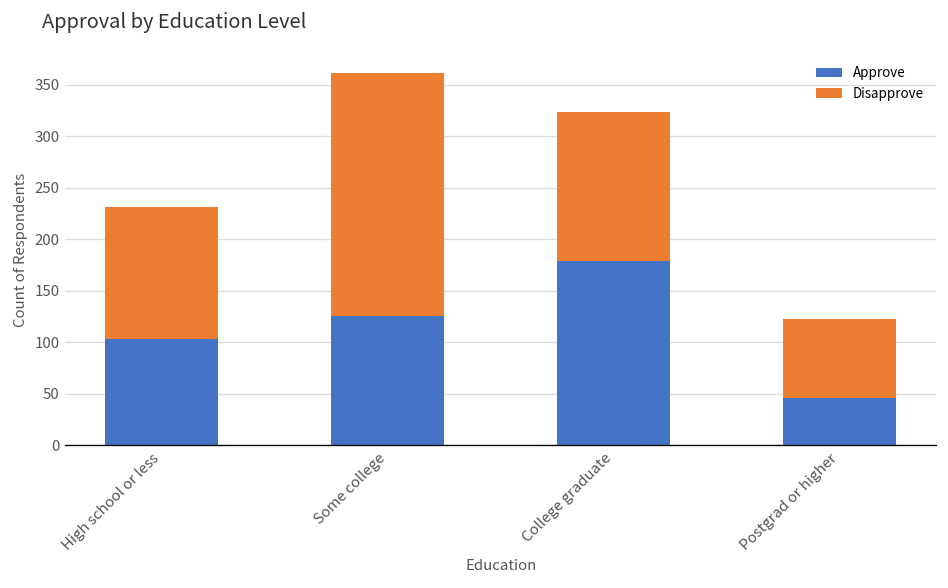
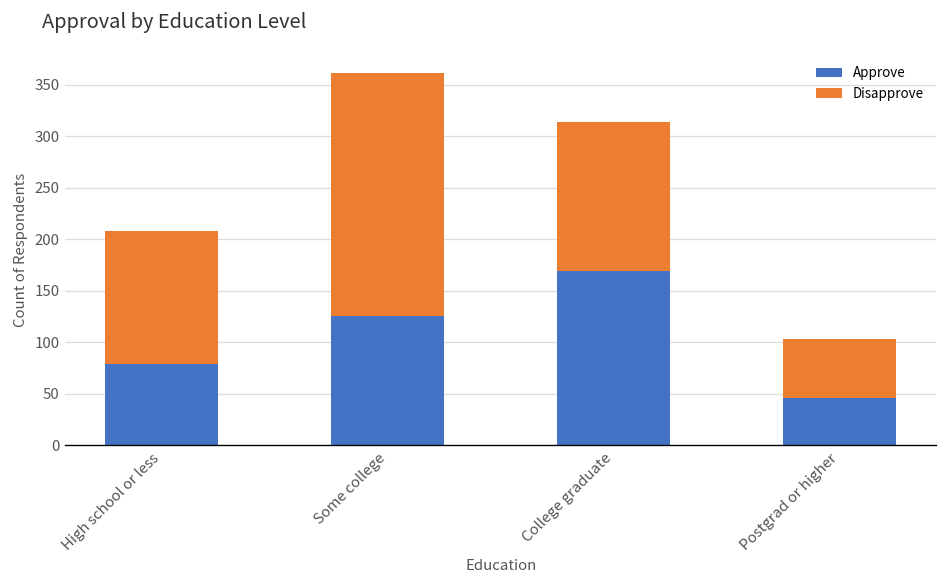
  {
    "Approve": {
-     "High school or less": 100,
+     "High school or less": 80,
      "Some college": 130,
-     "College graduate": 180,
+     "College graduate": 170,
      "Postgrad or higher": 50
    },
    "Disapprove": {
      "High school or less": 130,
      "Some college": 240,
      "College graduate": 140,
-     "Postgrad or higher": 80
+     "Postgrad or higher": 60
    }
  }
